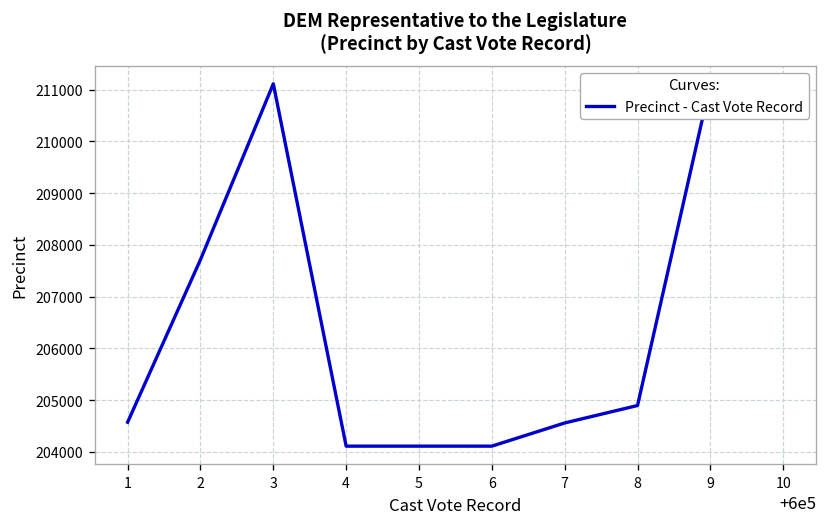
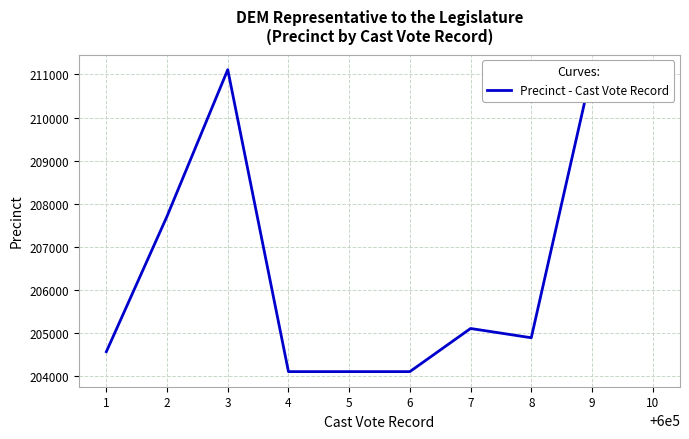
  {
    "1": 204600,
    "2": 207700,
    "3": 211100,
    "4": 204100,
    "5": 204100,
    "6": 204100,
-   "7": 204600,
+   "7": 205100,
    "8": 204900
  }
